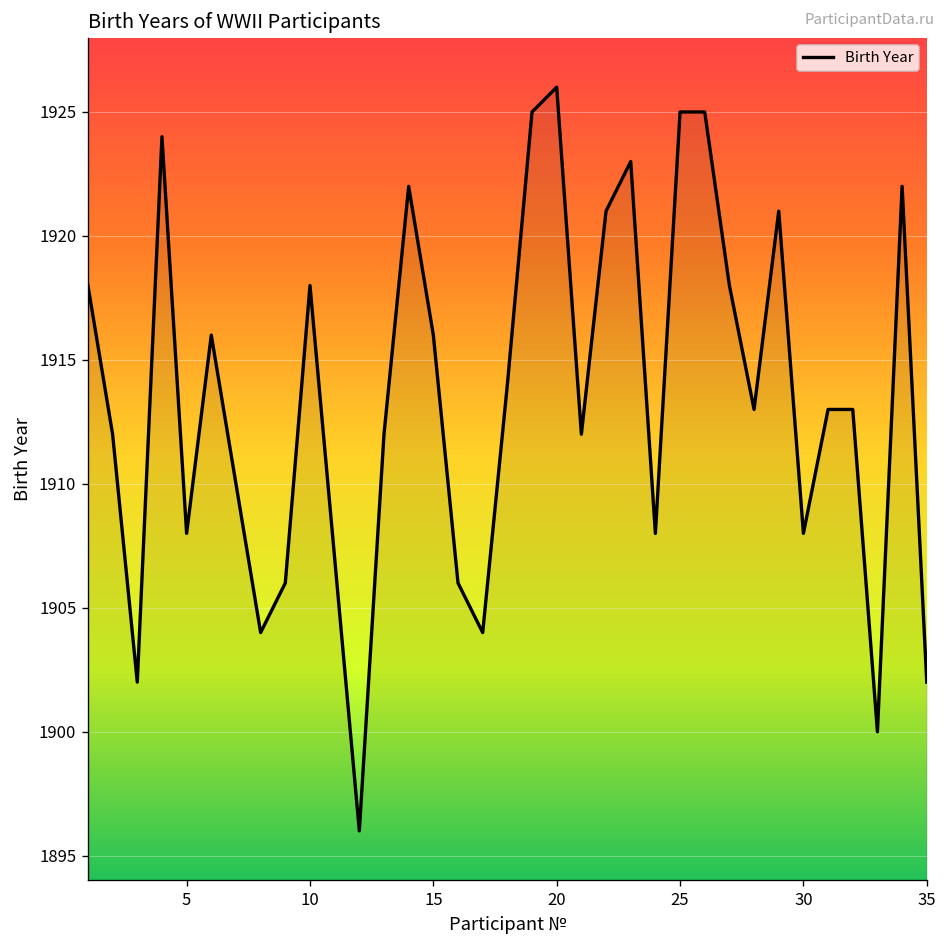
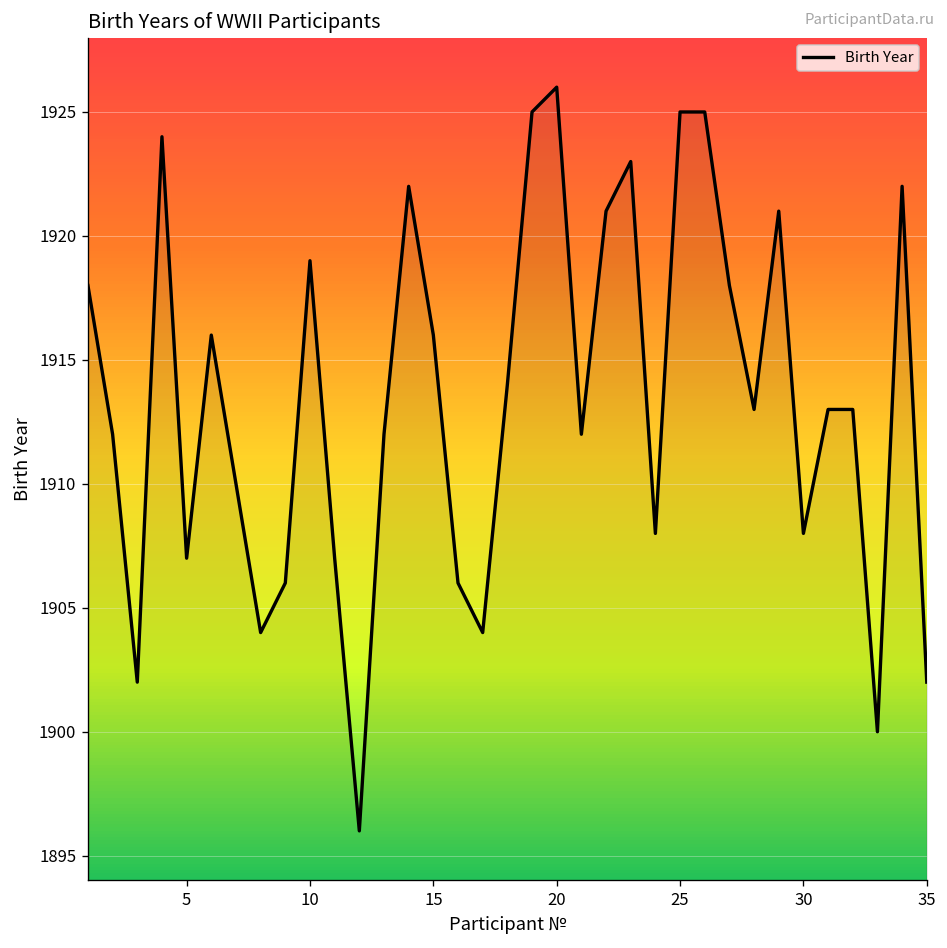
  {
-   "5": 1908,
-   "10": 1918,
+   "5": 1907,
+   "10": 1919,
    "15": 1916,
    "20": 1926,
    "25": 1925,
    "30": 1908,
    "35": 1902
  }
